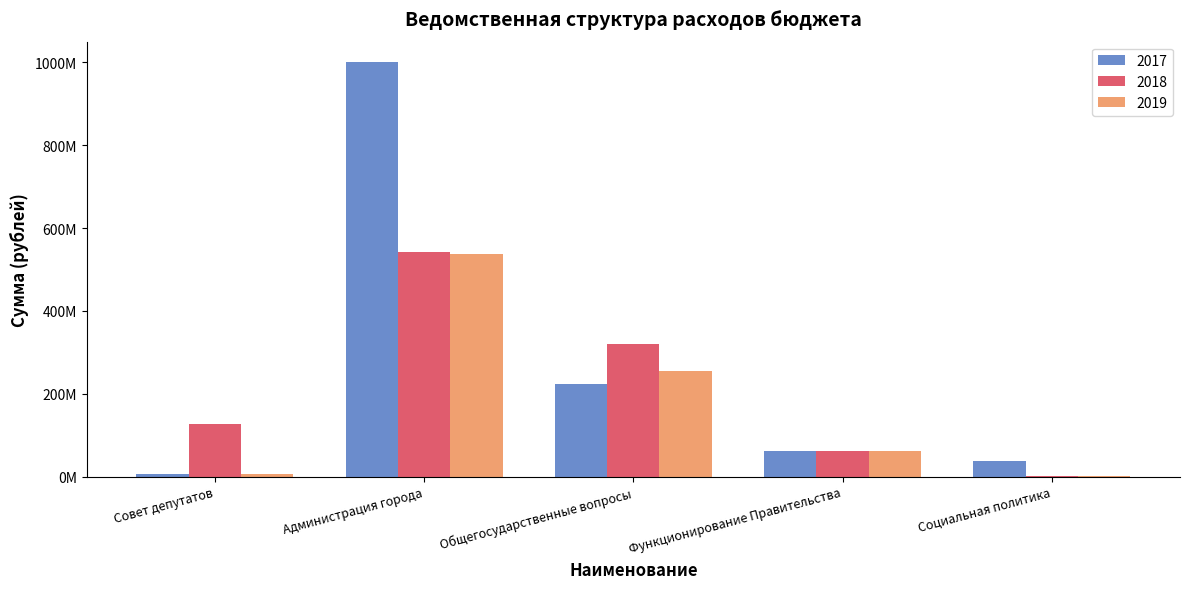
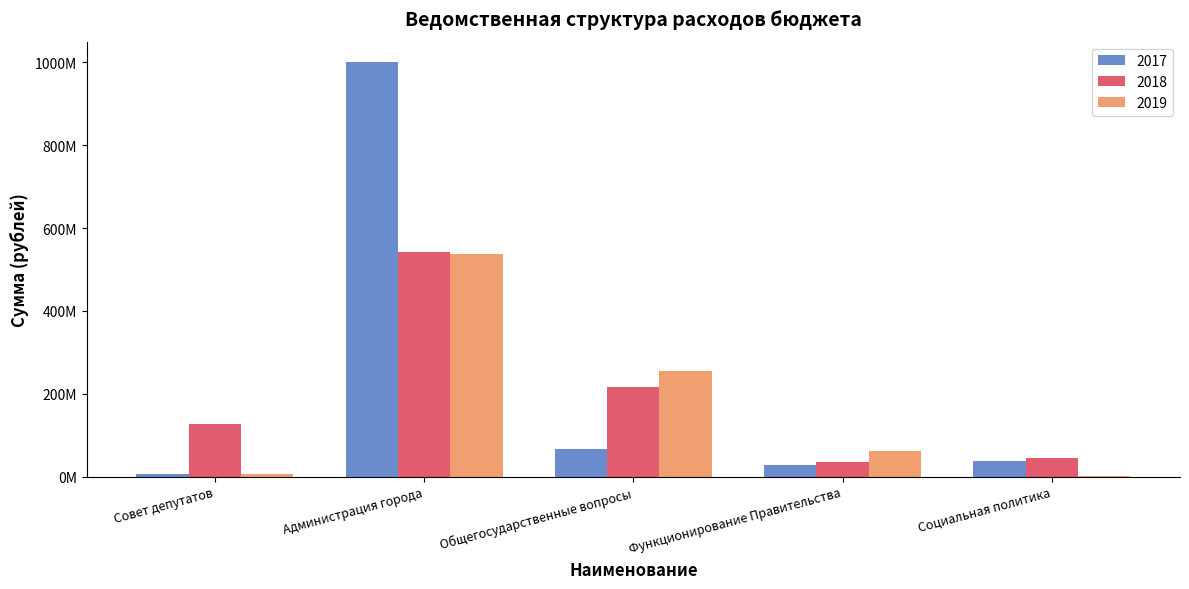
  {
    "2017": {
      "Администрация города": 1000000000,
-     "Общегосударственные вопросы": 220000000,
-     "Функционирование Правительства": 60000000,
+     "Общегосударственные вопросы": 70000000,
+     "Функционирование Правительства": 30000000,
      "Социальная политика": 40000000
    },
    "2018": {
      "Совет депутатов": 130000000,
      "Администрация города": 540000000,
-     "Общегосударственные вопросы": 320000000,
-     "Функционирование Правительства": 60000000,
-     "Социальная политика": 0
+     "Общегосударственные вопросы": 220000000,
+     "Функционирование Правительства": 40000000,
+     "Социальная политика": 40000000
    },
    "2019": {
      "Администрация города": 540000000,
      "Общегосударственные вопросы": 250000000,
      "Функционирование Правительства": 60000000
    }
  }
